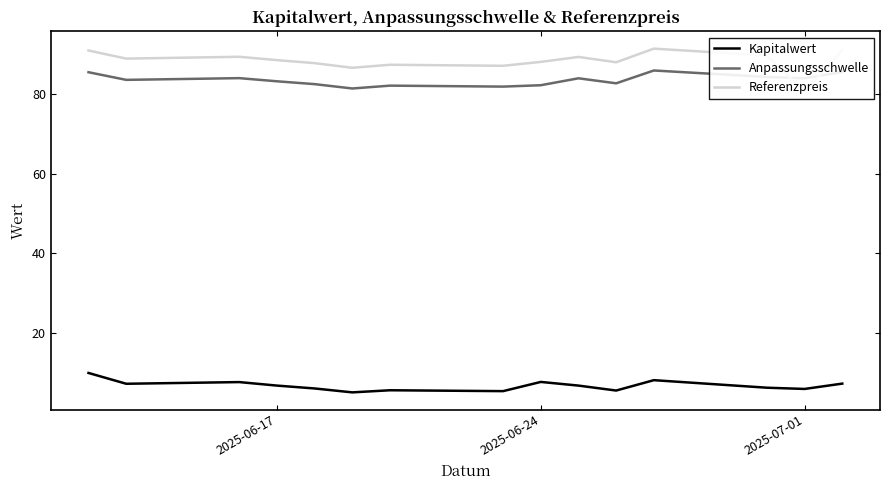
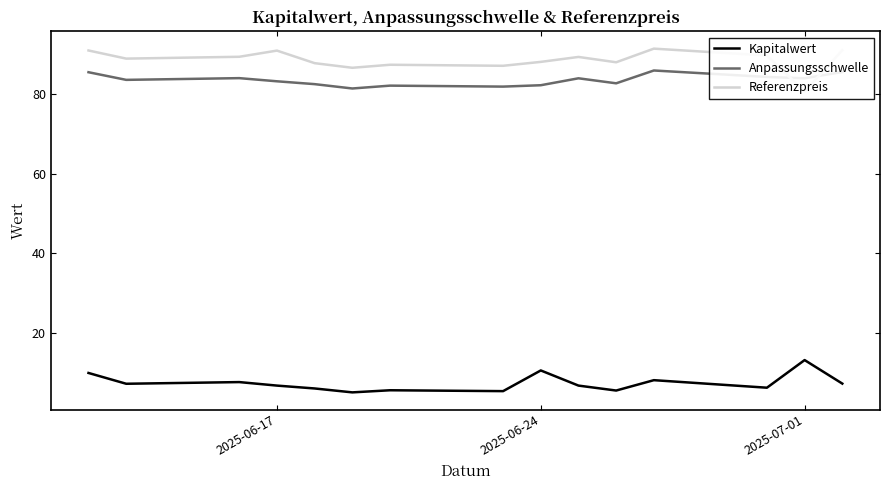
  {
    "Kapitalwert": {
      "2025-06-17": 7,
-     "2025-06-24": 8,
-     "2025-07-01": 6
+     "2025-06-24": 11,
+     "2025-07-01": 13
    },
    "Anpassungsschwelle": {
      "2025-06-17": 83,
      "2025-06-24": 82
    },
    "Referenzpreis": {
-     "2025-06-17": 88,
+     "2025-06-17": 91,
      "2025-06-24": 88
    }
  }
